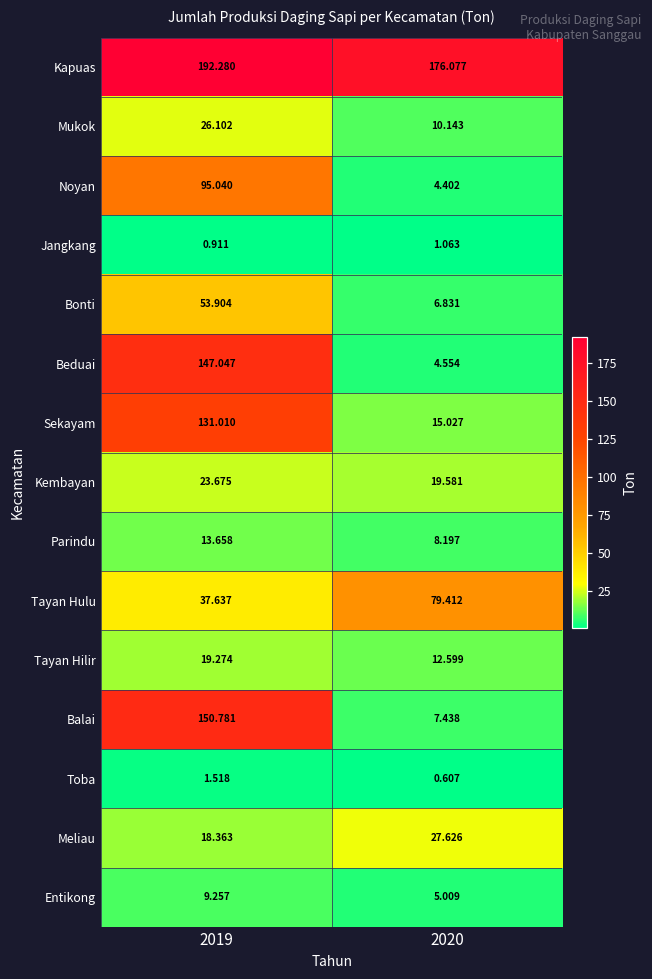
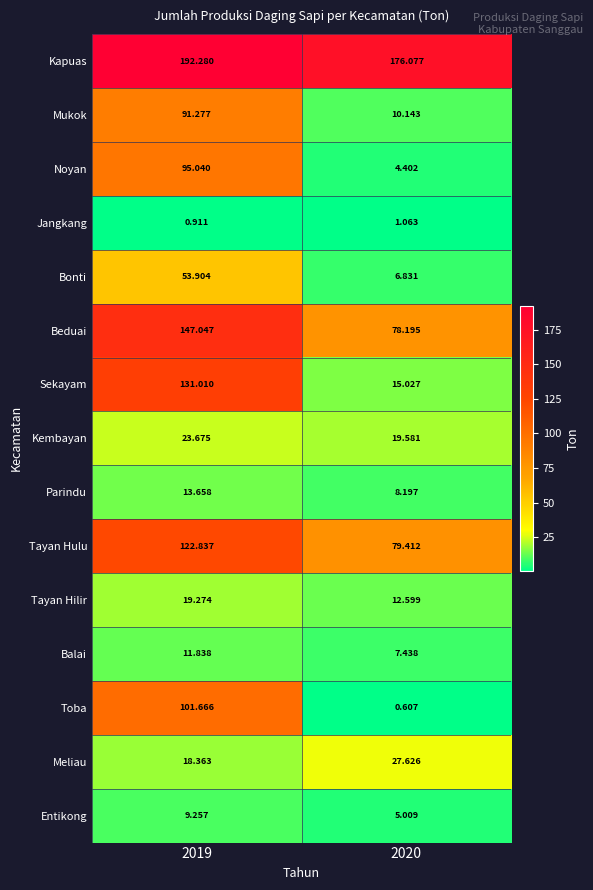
  {
    "Kapuas": {
      "2019": 192.280,
      "2020": 176.077
    },
    "Mukok": {
-     "2019": 26.102,
+     "2019": 91.277,
      "2020": 10.143
    },
    "Noyan": {
      "2019": 95.040,
      "2020": 4.402
    },
    "Jangkang": {
      "2019": 0.911,
      "2020": 1.063
    },
    "Bonti": {
      "2019": 53.904,
      "2020": 6.831
    },
    "Beduai": {
      "2019": 147.047,
-     "2020": 4.554
+     "2020": 78.195
    },
    "Sekayam": {
      "2019": 131.010,
      "2020": 15.027
    },
    "Kembayan": {
      "2019": 23.675,
      "2020": 19.581
    },
    "Parindu": {
      "2019": 13.658,
      "2020": 8.197
    },
    "Tayan Hulu": {
-     "2019": 37.637,
+     "2019": 122.837,
      "2020": 79.412
    },
    "Tayan Hilir": {
      "2019": 19.274,
      "2020": 12.599
    },
    "Balai": {
-     "2019": 150.781,
+     "2019": 11.838,
      "2020": 7.438
    },
    "Toba": {
-     "2019": 1.518,
+     "2019": 101.666,
      "2020": 0.607
    },
    "Meliau": {
      "2019": 18.363,
      "2020": 27.626
    },
    "Entikong": {
      "2019": 9.257,
      "2020": 5.009
    }
  }
